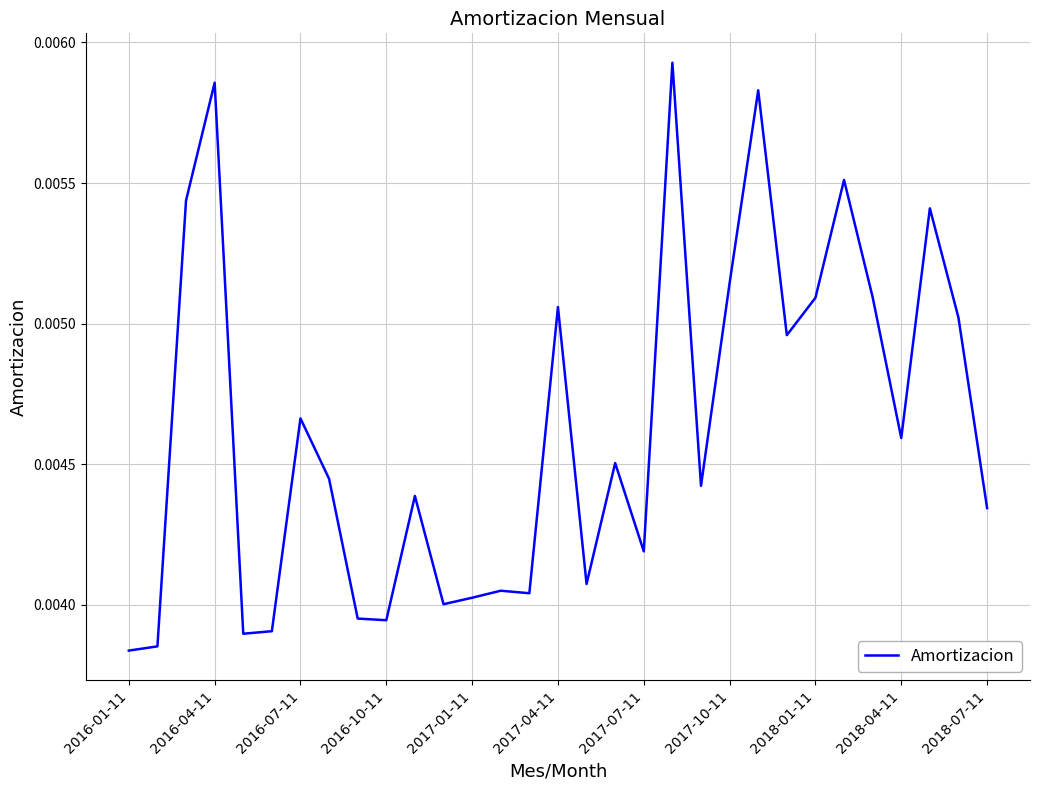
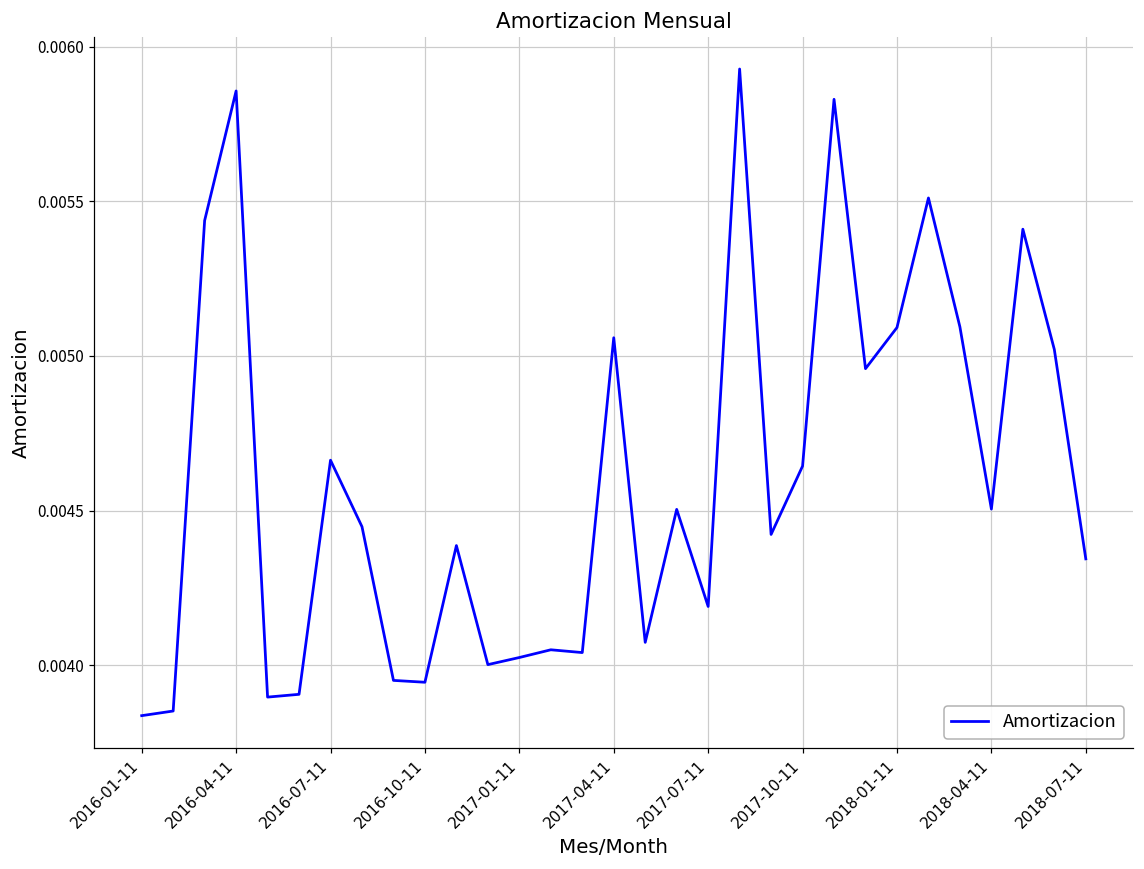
  {
    "2016-01-11": 0.00384,
    "2016-04-11": 0.00586,
    "2016-07-11": 0.00466,
    "2016-10-11": 0.00395,
    "2017-01-11": 0.00403,
    "2017-04-11": 0.00506,
    "2017-07-11": 0.00419,
-   "2017-10-11": 0.00514,
+   "2017-10-11": 0.00464,
    "2018-01-11": 0.00509,
-   "2018-04-11": 0.00459,
+   "2018-04-11": 0.00451,
    "2018-07-11": 0.00434
  }
